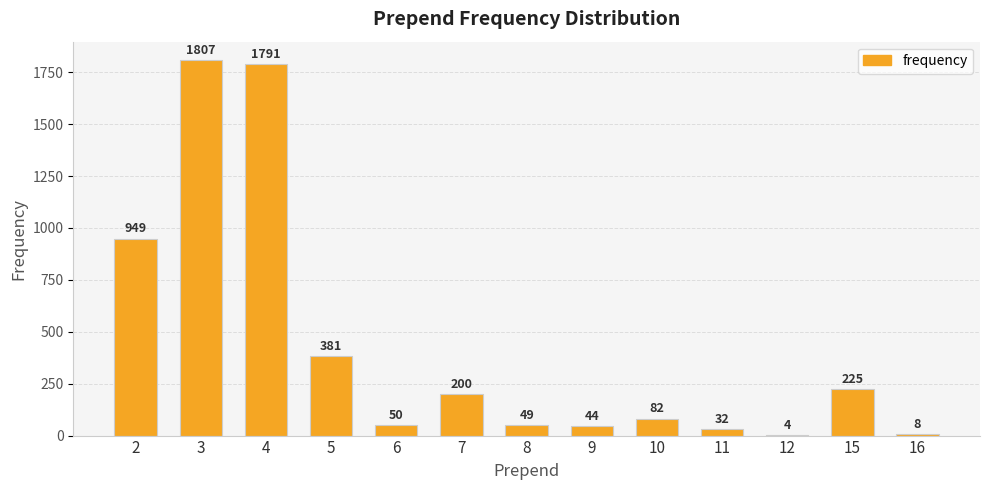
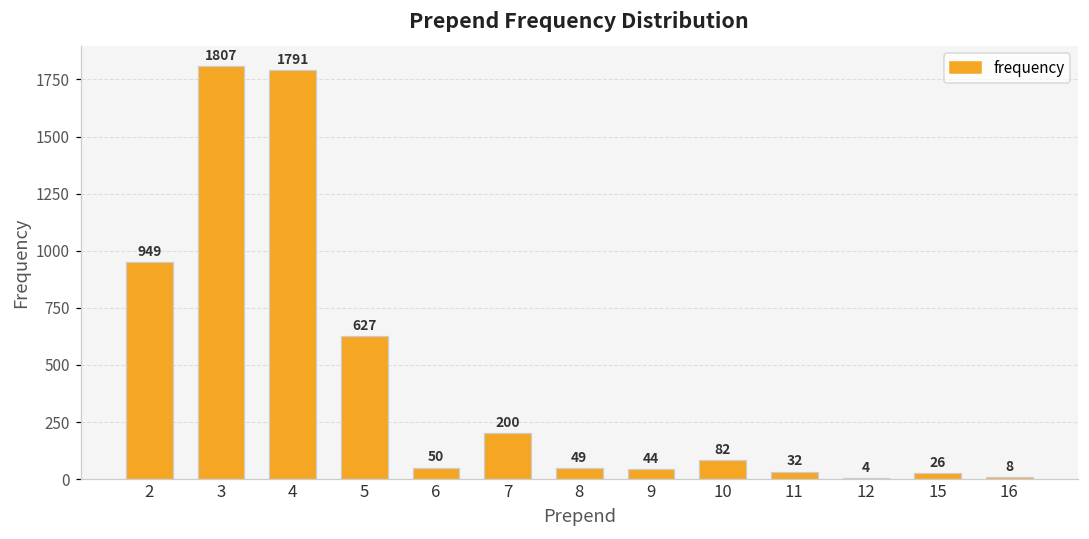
  {
    "2": 949,
    "3": 1807,
    "4": 1791,
-   "5": 381,
+   "5": 627,
    "6": 50,
    "7": 200,
    "8": 49,
    "9": 44,
    "10": 82,
    "11": 32,
    "12": 4,
-   "15": 225,
+   "15": 26,
    "16": 8
  }
